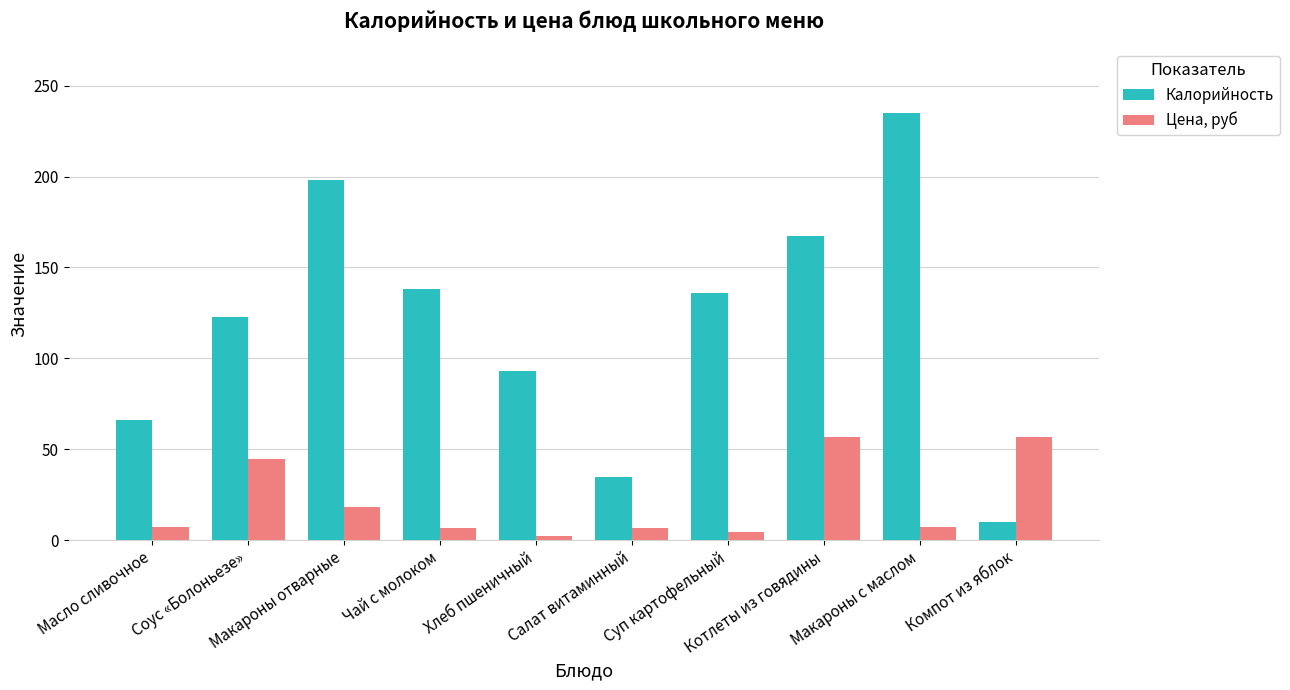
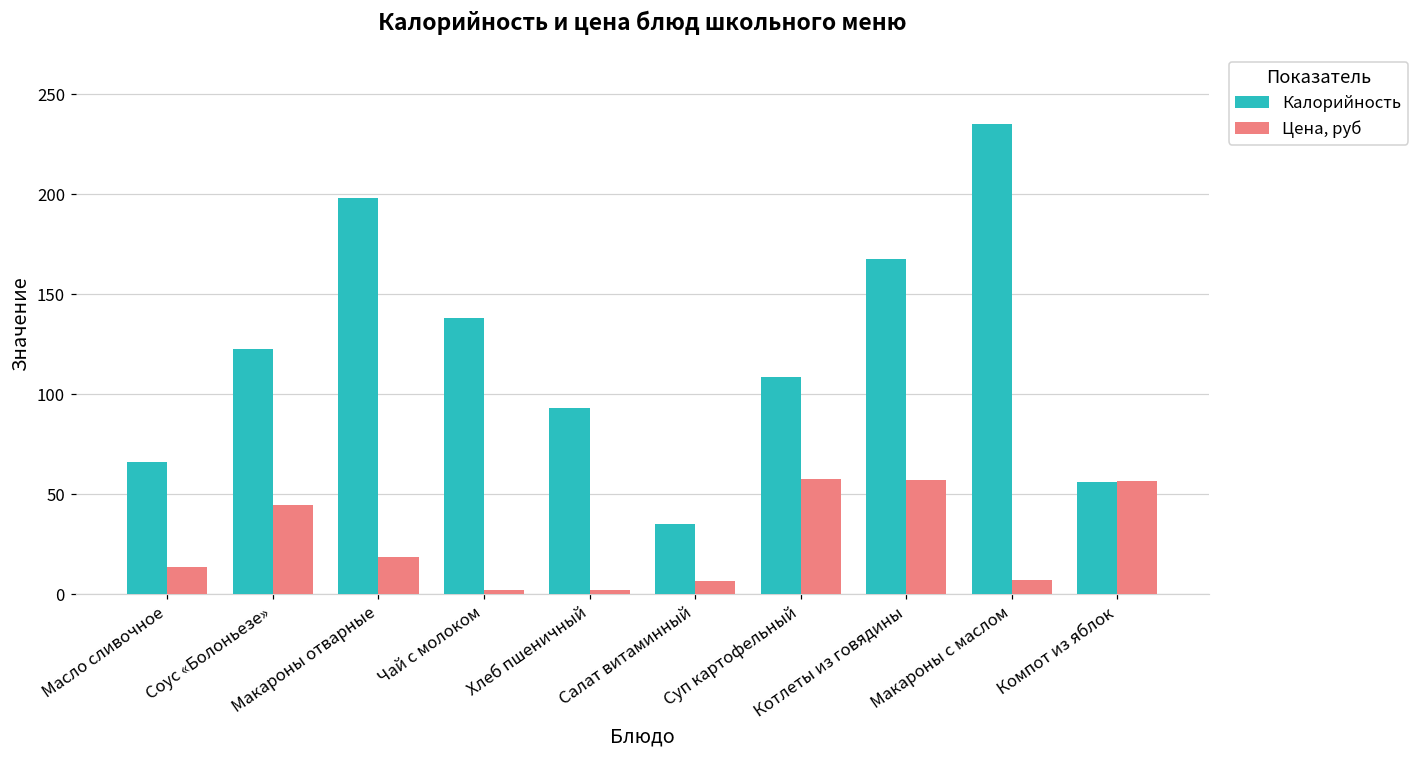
  {
    "Калорийность": {
      "Масло сливочное": 66,
      "Соус «Болоньезе»": 123,
      "Макароны отварные": 198,
      "Чай с молоком": 138,
      "Хлеб пшеничный": 93,
      "Салат витаминный": 35,
-     "Суп картофельный": 136,
+     "Суп картофельный": 108,
      "Котлеты из говядины": 168,
      "Макароны с маслом": 235,
-     "Компот из яблок": 10
+     "Компот из яблок": 56
    },
    "Цена, руб": {
-     "Масло сливочное": 7,
+     "Масло сливочное": 13,
      "Соус «Болоньезе»": 44,
      "Макароны отварные": 18,
-     "Чай с молоком": 7,
+     "Чай с молоком": 2,
      "Хлеб пшеничный": 2,
      "Салат витаминный": 6,
-     "Суп картофельный": 4,
+     "Суп картофельный": 58,
      "Котлеты из говядины": 57,
      "Макароны с маслом": 7,
      "Компот из яблок": 57
    }
  }
